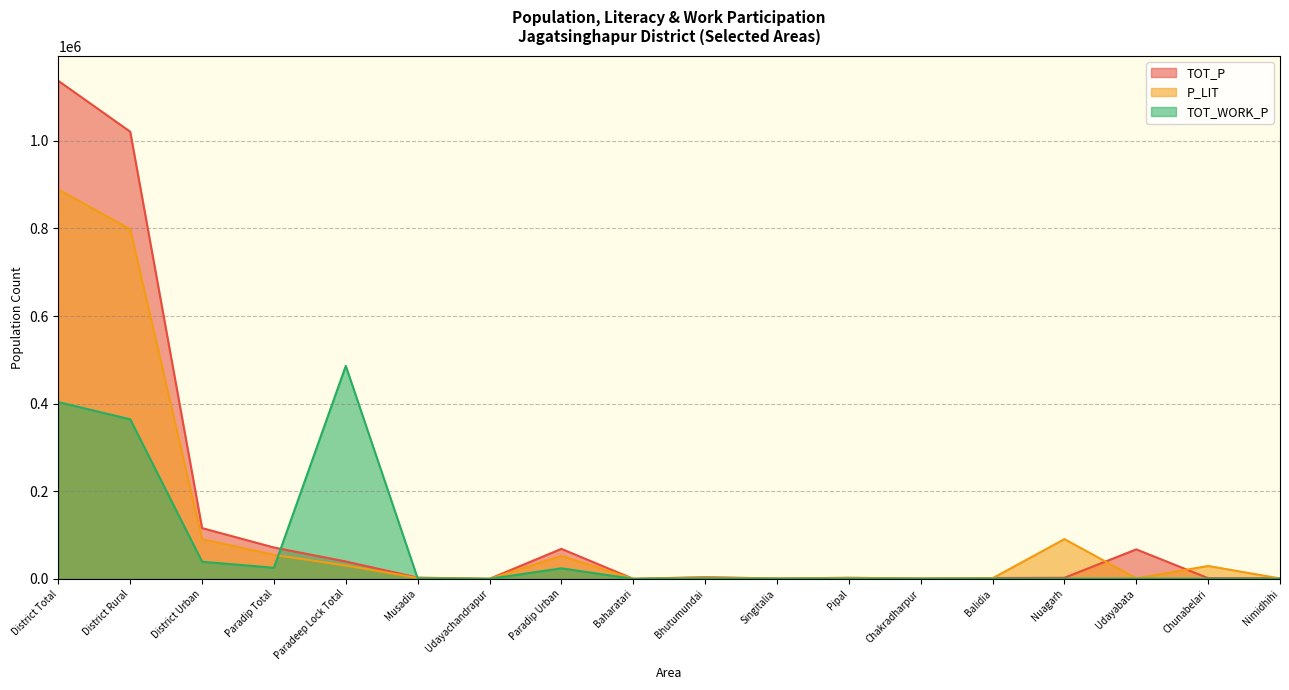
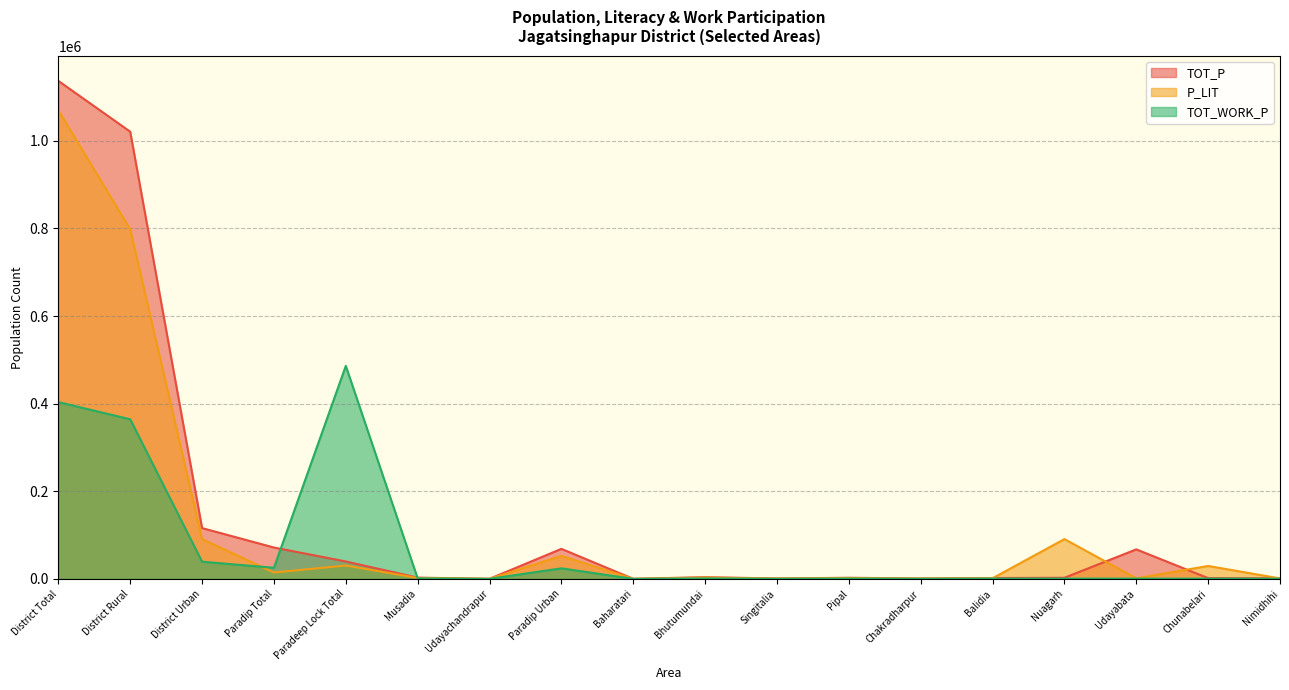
  {
    "TOT_P": {
      "District Total": 1140000,
      "District Rural": 1020000,
      "District Urban": 120000,
      "Paradip Total": 70000,
      "Paradeep Lock Total": 40000,
      "Paradip Urban": 70000,
      "Udayabata": 70000
    },
    "P_LIT": {
-     "District Total": 890000,
+     "District Total": 1070000,
      "District Rural": 800000,
      "District Urban": 90000,
-     "Paradip Total": 50000,
+     "Paradip Total": 10000,
      "Paradeep Lock Total": 30000,
      "Paradip Urban": 50000,
      "Nuagarh": 90000,
      "Chunabelari": 30000
    },
    "TOT_WORK_P": {
      "District Total": 400000,
      "District Rural": 360000,
      "District Urban": 40000,
      "Paradip Total": 30000,
      "Paradeep Lock Total": 490000,
      "Paradip Urban": 20000
    }
  }
